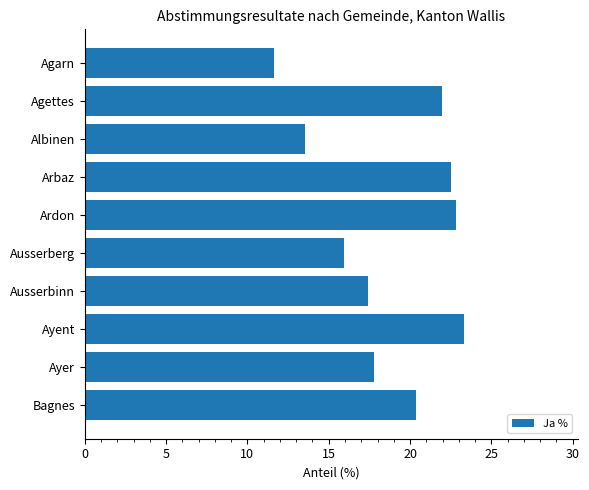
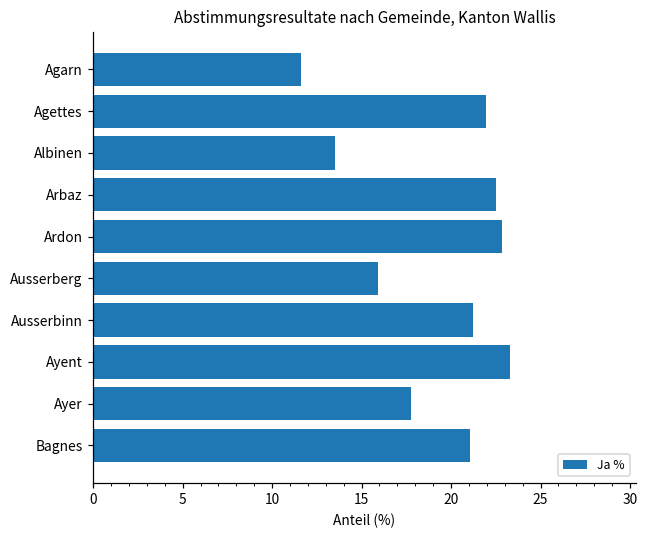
  {
    "Agarn": 11.6,
    "Agettes": 22.0,
    "Albinen": 13.5,
    "Arbaz": 22.5,
    "Ardon": 22.8,
    "Ausserberg": 15.9,
-   "Ausserbinn": 17.4,
+   "Ausserbinn": 21.2,
    "Ayent": 23.3,
    "Ayer": 17.8,
-   "Bagnes": 20.4
+   "Bagnes": 21.1
  }
